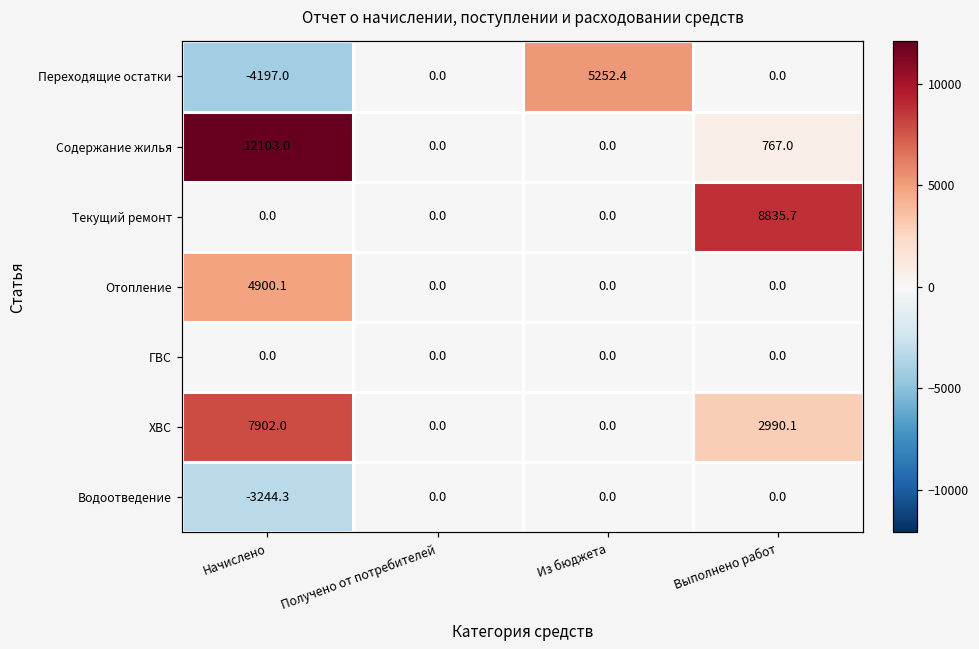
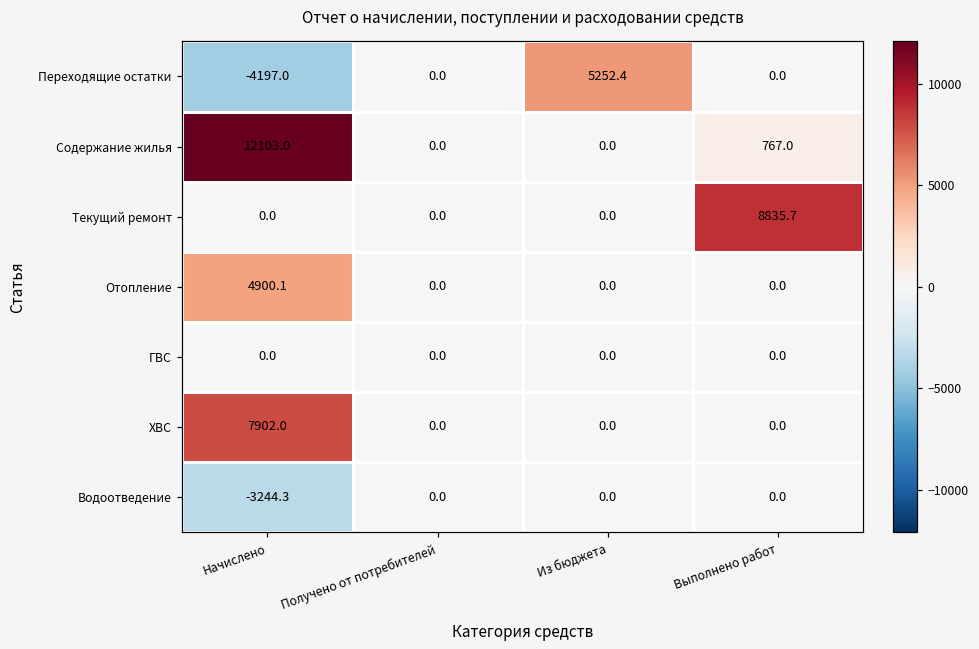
  {
    "Переходящие остатки": {
      "Начислено": -4197.0,
      "Получено от потребителей": 0.0,
      "Из бюджета": 5252.4,
      "Выполнено работ": 0.0
    },
    "Содержание жилья": {
      "Начислено": 12103.0,
      "Получено от потребителей": 0.0,
      "Из бюджета": 0.0,
      "Выполнено работ": 767.0
    },
    "Текущий ремонт": {
      "Начислено": 0.0,
      "Получено от потребителей": 0.0,
      "Из бюджета": 0.0,
      "Выполнено работ": 8835.7
    },
    "Отопление": {
      "Начислено": 4900.1,
      "Получено от потребителей": 0.0,
      "Из бюджета": 0.0,
      "Выполнено работ": 0.0
    },
    "ГВС": {
      "Начислено": 0.0,
      "Получено от потребителей": 0.0,
      "Из бюджета": 0.0,
      "Выполнено работ": 0.0
    },
    "ХВС": {
      "Начислено": 7902.0,
      "Получено от потребителей": 0.0,
      "Из бюджета": 0.0,
-     "Выполнено работ": 2990.1
+     "Выполнено работ": 0.0
    },
    "Водоотведение": {
      "Начислено": -3244.3,
      "Получено от потребителей": 0.0,
      "Из бюджета": 0.0,
      "Выполнено работ": 0.0
    }
  }
